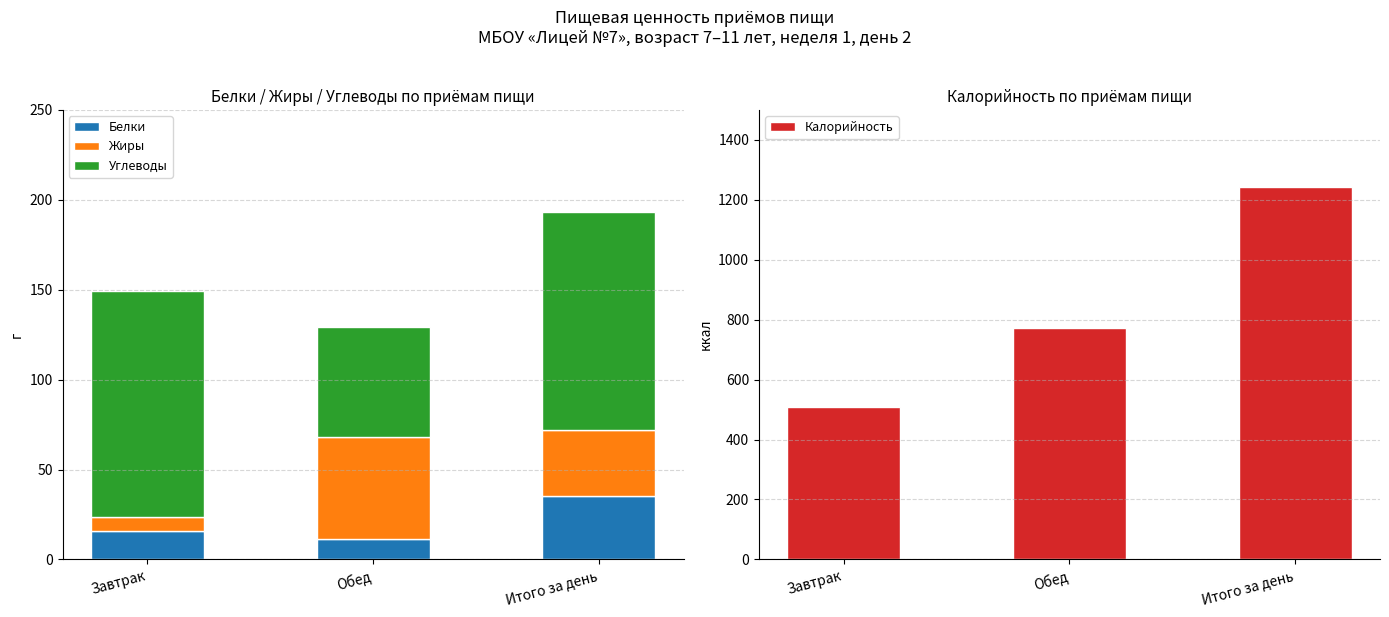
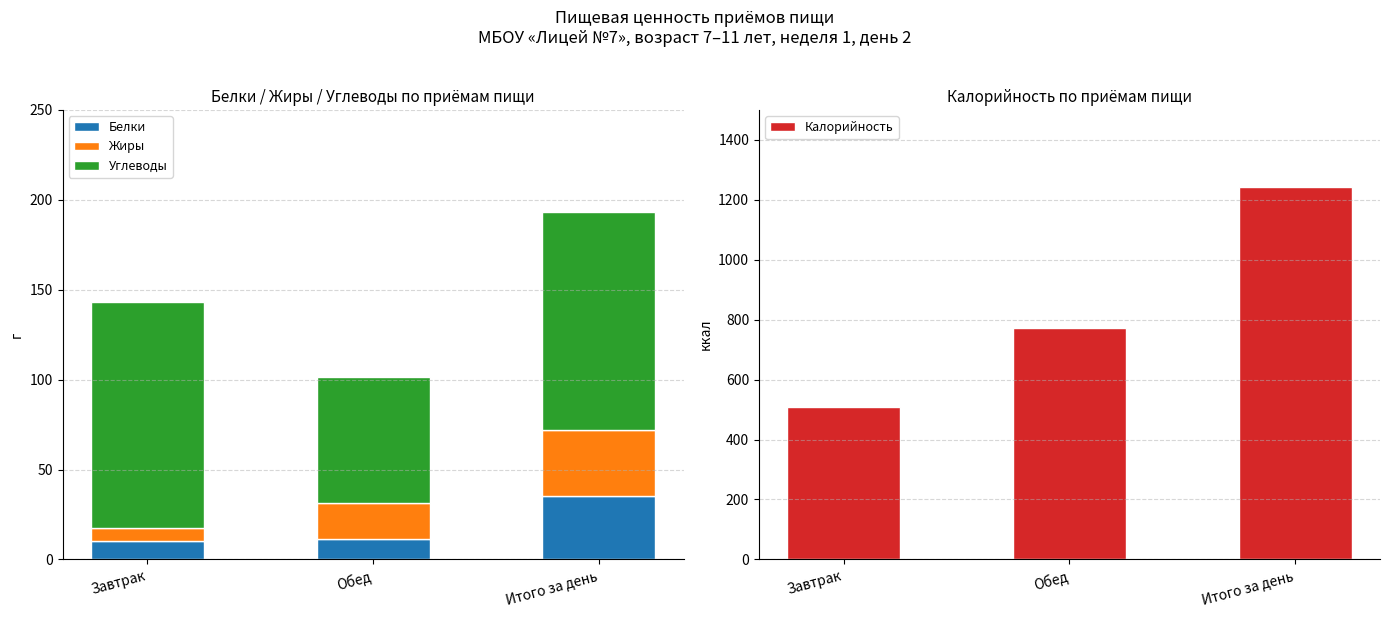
  {
    "Белки / Жиры / Углеводы по приёмам пищи": {
      "Белки": {
-       "Завтрак": 16,
+       "Завтрак": 10,
        "Обед": 11,
        "Итого за день": 36
      },
      "Жиры": {
        "Завтрак": 7,
-       "Обед": 57,
+       "Обед": 20,
        "Итого за день": 36
      },
      "Углеводы": {
        "Завтрак": 126,
-       "Обед": 62,
+       "Обед": 70,
        "Итого за день": 122
      }
    },
    "Калорийность по приёмам пищи": {
      "Завтрак": 510,
      "Обед": 770,
      "Итого за день": 1240
    }
  }
